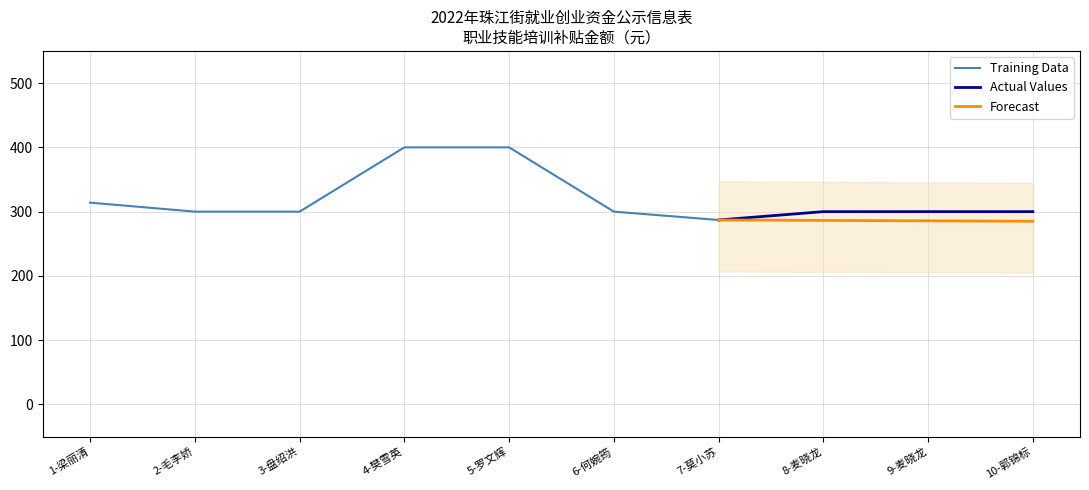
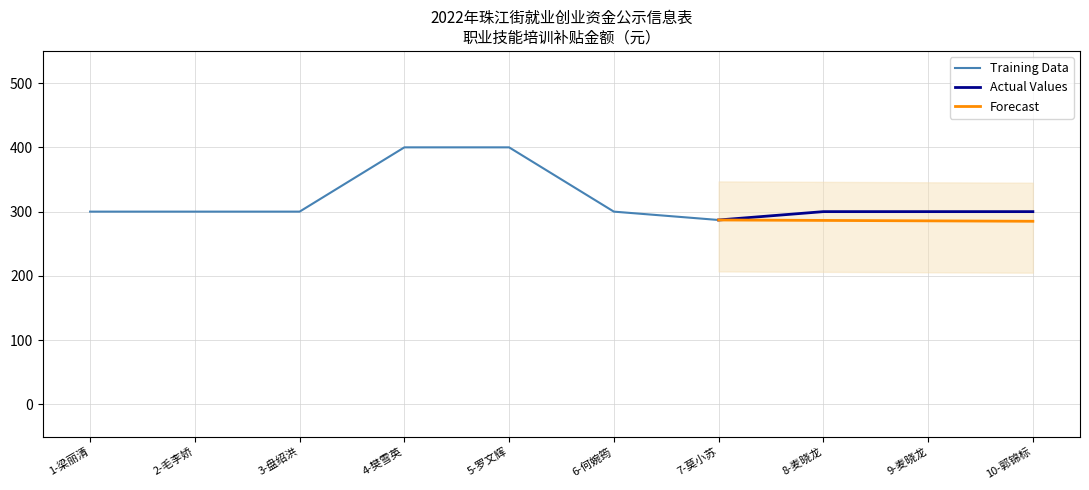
  {
    "Training Data": {
-     "1-梁丽清": 310,
+     "1-梁丽清": 300,
      "2-毛李娇": 300,
      "3-盘绍洪": 300,
      "4-樊雪英": 400,
      "5-罗文辉": 400,
      "6-何婉筠": 300
    },
    "Actual Values": {
      "8-麦晓龙": 300,
      "9-麦晓龙": 300,
      "10-郭锦标": 300
    },
    "Forecast": {
      "8-麦晓龙": 290,
      "9-麦晓龙": 290,
      "10-郭锦标": 290
    }
  }
